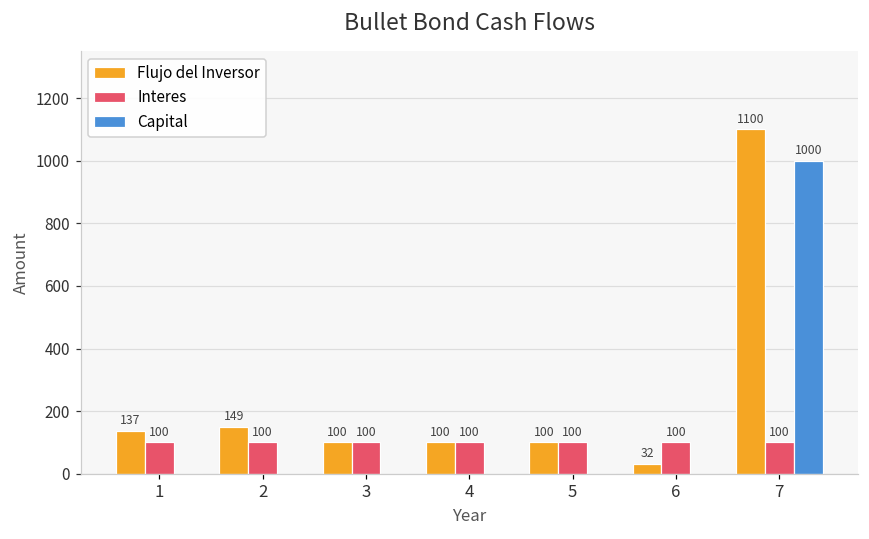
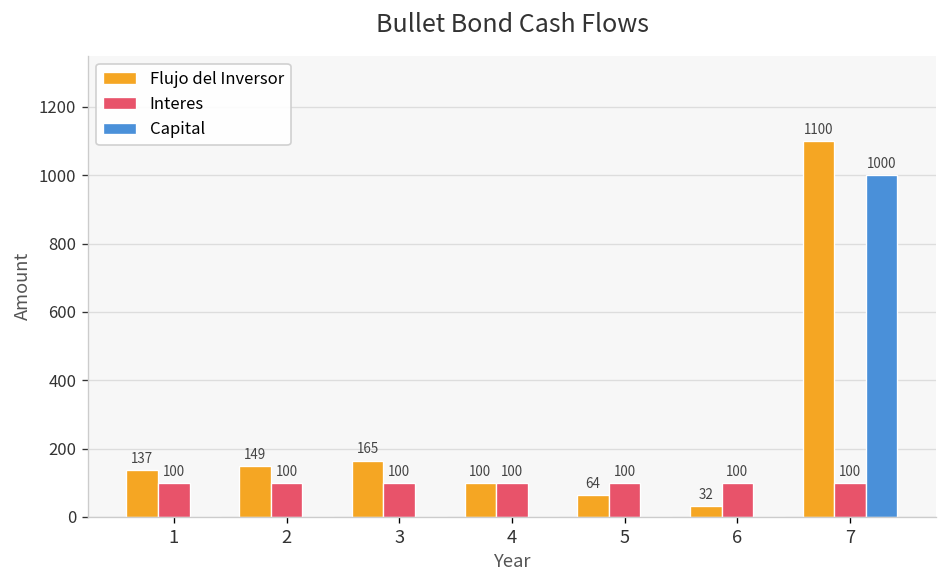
  {
    "Flujo del Inversor": {
      "1": 137,
      "2": 149,
-     "3": 100,
+     "3": 165,
      "4": 100,
-     "5": 100,
+     "5": 64,
      "6": 32,
      "7": 1100
    },
    "Interes": {
      "1": 100,
      "2": 100,
      "3": 100,
      "4": 100,
      "5": 100,
      "6": 100,
      "7": 100
    },
    "Capital": {
      "7": 1000
    }
  }
